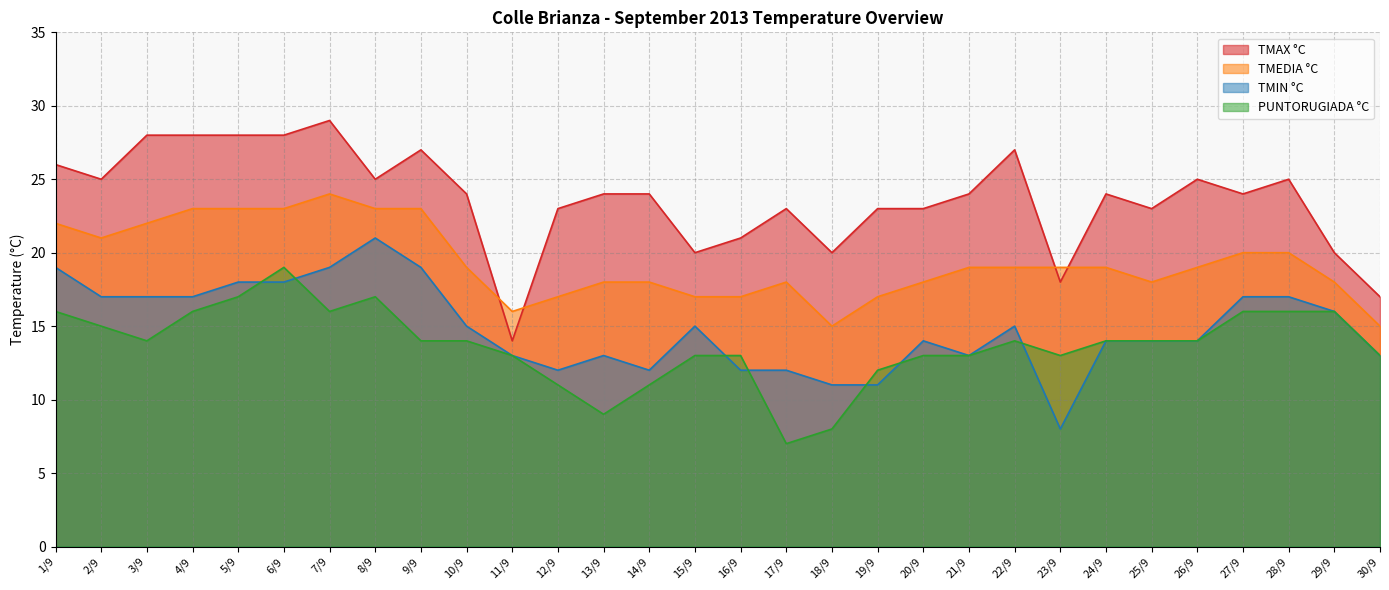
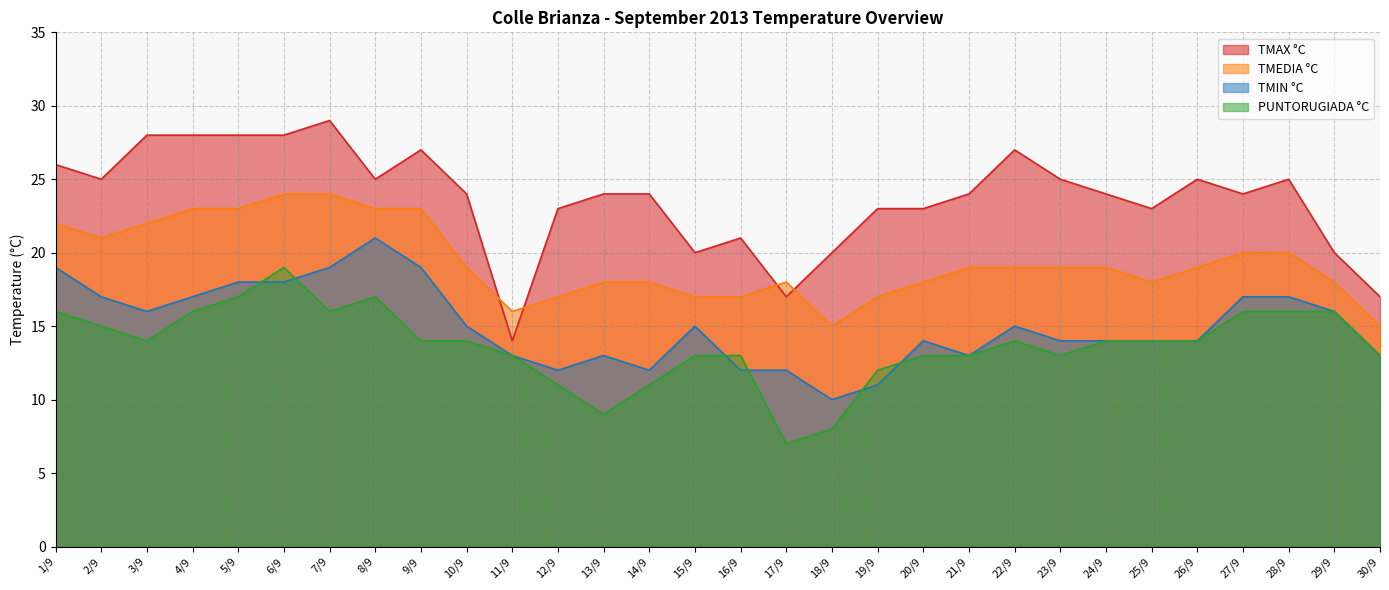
  {
    "TMAX °C": {
      "1/9": 26,
      "2/9": 25,
      "3/9": 28,
      "4/9": 28,
      "5/9": 28,
      "6/9": 28,
      "7/9": 29,
      "8/9": 25,
      "9/9": 27,
      "10/9": 24,
      "11/9": 14,
      "12/9": 23,
      "13/9": 24,
      "14/9": 24,
      "15/9": 20,
      "16/9": 21,
-     "17/9": 23,
+     "17/9": 17,
      "18/9": 20,
      "19/9": 23,
      "20/9": 23,
      "21/9": 24,
      "22/9": 27,
-     "23/9": 18,
+     "23/9": 25,
      "24/9": 24,
      "25/9": 23,
      "26/9": 25,
      "27/9": 24,
      "28/9": 25,
      "29/9": 20,
      "30/9": 17
    },
    "TMEDIA °C": {
      "1/9": 22,
      "2/9": 21,
      "3/9": 22,
      "4/9": 23,
      "5/9": 23,
-     "6/9": 23,
+     "6/9": 24,
      "7/9": 24,
      "8/9": 23,
      "9/9": 23,
      "10/9": 19,
      "11/9": 16,
      "12/9": 17,
      "13/9": 18,
      "14/9": 18,
      "15/9": 17,
      "16/9": 17,
      "17/9": 18,
      "18/9": 15,
      "19/9": 17,
      "20/9": 18,
      "21/9": 19,
      "22/9": 19,
      "23/9": 19,
      "24/9": 19,
      "25/9": 18,
      "26/9": 19,
      "27/9": 20,
      "28/9": 20,
      "29/9": 18,
      "30/9": 15
    },
    "TMIN °C": {
      "1/9": 19,
      "2/9": 17,
-     "3/9": 17,
+     "3/9": 16,
      "4/9": 17,
      "5/9": 18,
      "6/9": 18,
      "7/9": 19,
      "8/9": 21,
      "9/9": 19,
      "10/9": 15,
      "12/9": 12,
      "13/9": 13,
      "14/9": 12,
      "15/9": 15,
      "16/9": 12,
      "17/9": 12,
-     "18/9": 11,
+     "18/9": 10,
      "19/9": 11,
      "20/9": 14,
      "22/9": 15,
-     "23/9": 8,
+     "23/9": 14,
      "27/9": 17,
      "28/9": 17
    },
    "PUNTORUGIADA °C": {
      "1/9": 16,
      "2/9": 15,
      "3/9": 14,
      "4/9": 16,
      "5/9": 17,
      "6/9": 19,
      "7/9": 16,
      "8/9": 17,
      "9/9": 14,
      "10/9": 14,
      "12/9": 11,
      "13/9": 9,
      "14/9": 11,
      "15/9": 13,
      "16/9": 13,
      "17/9": 7,
      "18/9": 8,
      "19/9": 12,
      "20/9": 13,
      "22/9": 14,
      "23/9": 13,
      "27/9": 16,
      "28/9": 16
    }
  }
